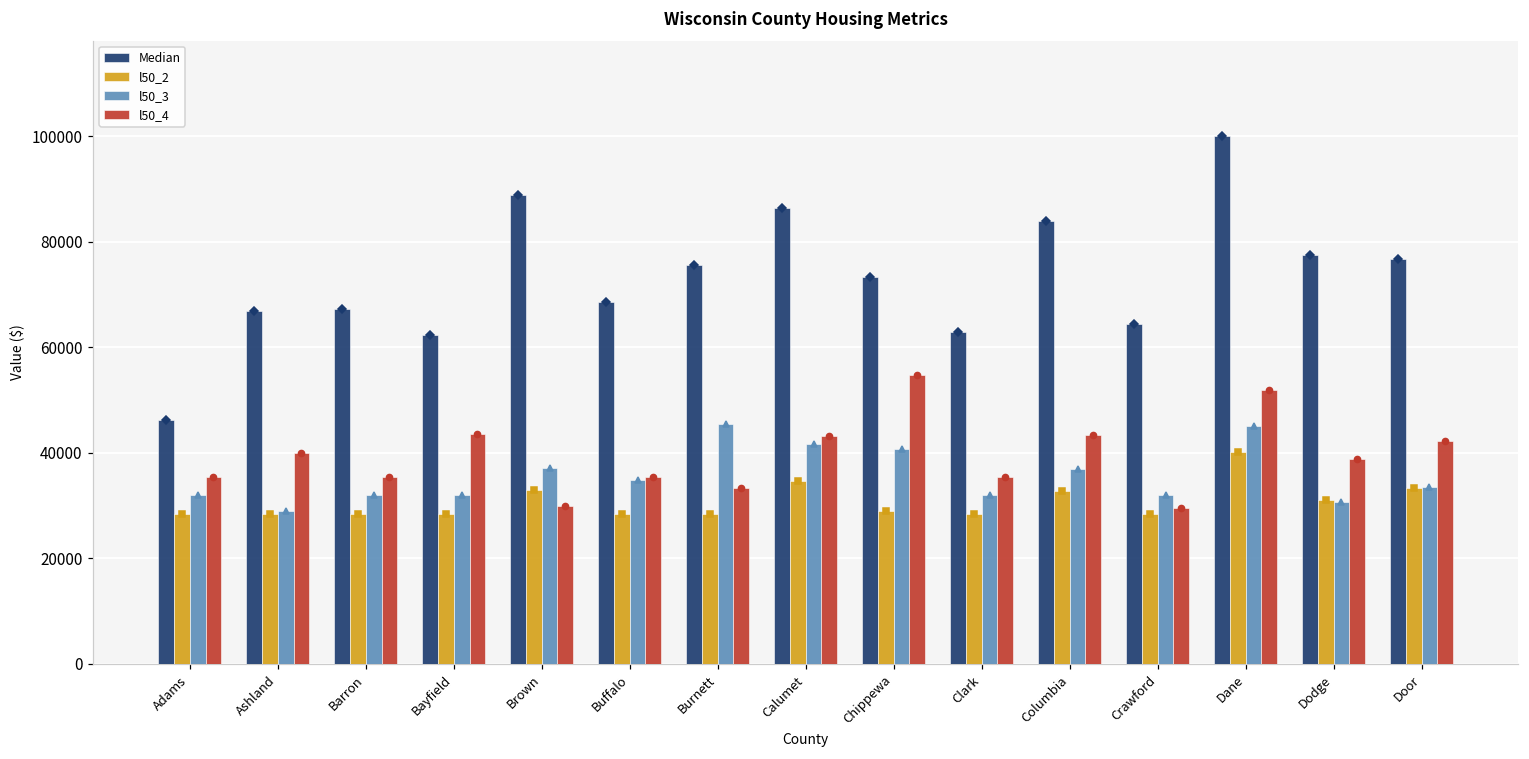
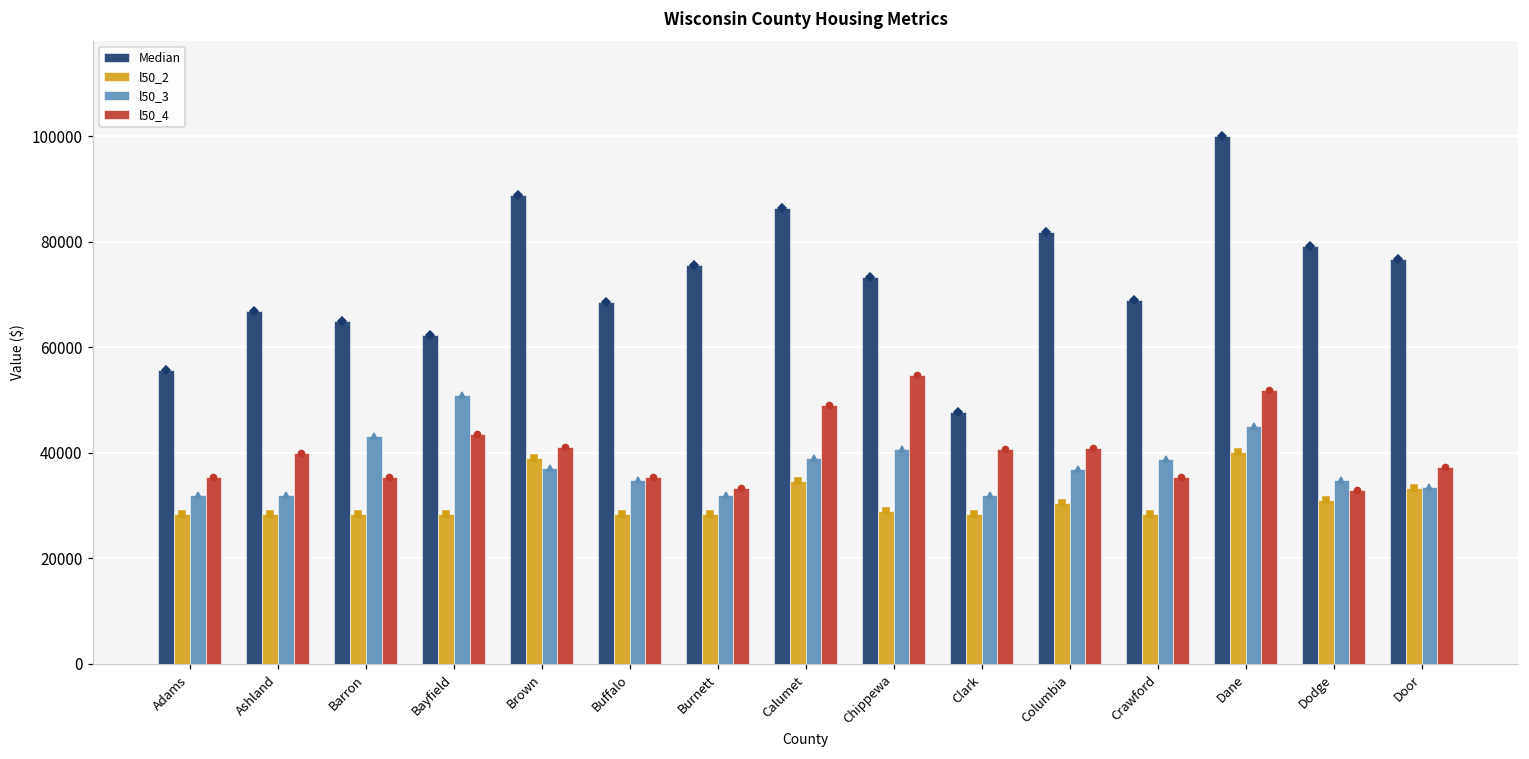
  {
    "Median": {
-     "Adams": 46000,
+     "Adams": 56000,
      "Ashland": 67000,
-     "Barron": 67000,
+     "Barron": 65000,
      "Bayfield": 62000,
      "Brown": 89000,
      "Buffalo": 69000,
      "Burnett": 76000,
      "Calumet": 86000,
      "Chippewa": 73000,
-     "Clark": 63000,
-     "Columbia": 84000,
-     "Crawford": 64000,
+     "Clark": 48000,
+     "Columbia": 82000,
+     "Crawford": 69000,
      "Dane": 100000,
-     "Dodge": 78000,
+     "Dodge": 79000,
      "Door": 77000
    },
    "l50_2": {
      "Adams": 28000,
      "Ashland": 28000,
      "Barron": 28000,
      "Bayfield": 28000,
-     "Brown": 33000,
+     "Brown": 39000,
      "Buffalo": 28000,
      "Burnett": 28000,
      "Calumet": 35000,
      "Chippewa": 29000,
      "Clark": 28000,
-     "Columbia": 33000,
+     "Columbia": 30000,
      "Crawford": 28000,
      "Dane": 40000,
      "Dodge": 31000,
      "Door": 33000
    },
    "l50_3": {
      "Adams": 32000,
-     "Ashland": 29000,
-     "Barron": 32000,
-     "Bayfield": 32000,
+     "Ashland": 32000,
+     "Barron": 43000,
+     "Bayfield": 51000,
      "Brown": 37000,
      "Buffalo": 35000,
-     "Burnett": 45000,
-     "Calumet": 42000,
+     "Burnett": 32000,
+     "Calumet": 39000,
      "Chippewa": 41000,
      "Clark": 32000,
      "Columbia": 37000,
-     "Crawford": 32000,
+     "Crawford": 39000,
      "Dane": 45000,
-     "Dodge": 31000,
+     "Dodge": 35000,
      "Door": 34000
    },
    "l50_4": {
      "Adams": 35000,
      "Ashland": 40000,
      "Barron": 35000,
      "Bayfield": 43000,
-     "Brown": 30000,
+     "Brown": 41000,
      "Buffalo": 35000,
      "Burnett": 33000,
-     "Calumet": 43000,
+     "Calumet": 49000,
      "Chippewa": 55000,
-     "Clark": 35000,
-     "Columbia": 43000,
-     "Crawford": 30000,
+     "Clark": 41000,
+     "Columbia": 41000,
+     "Crawford": 35000,
      "Dane": 52000,
-     "Dodge": 39000,
-     "Door": 42000
+     "Dodge": 33000,
+     "Door": 37000
    }
  }
